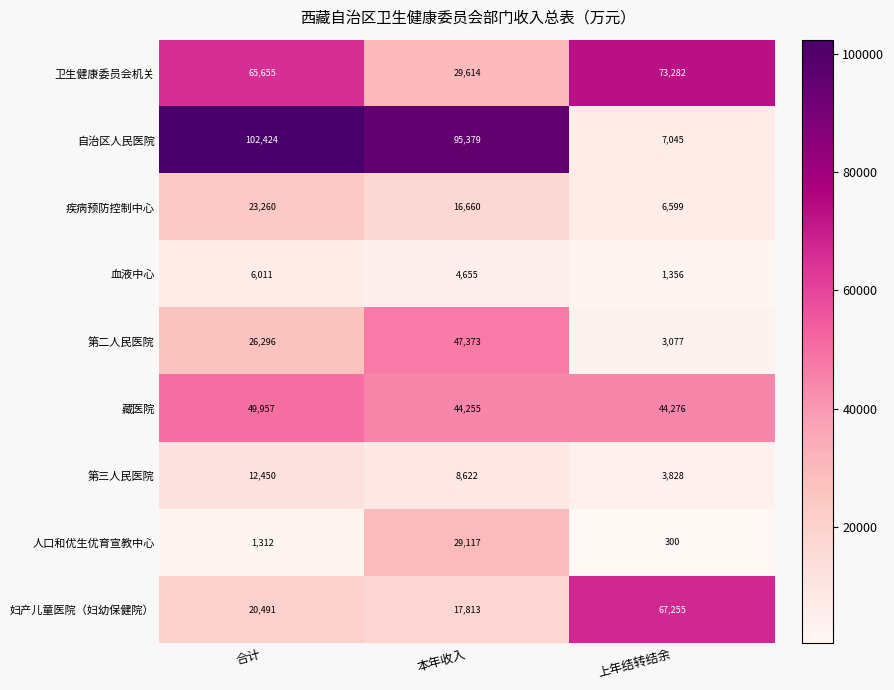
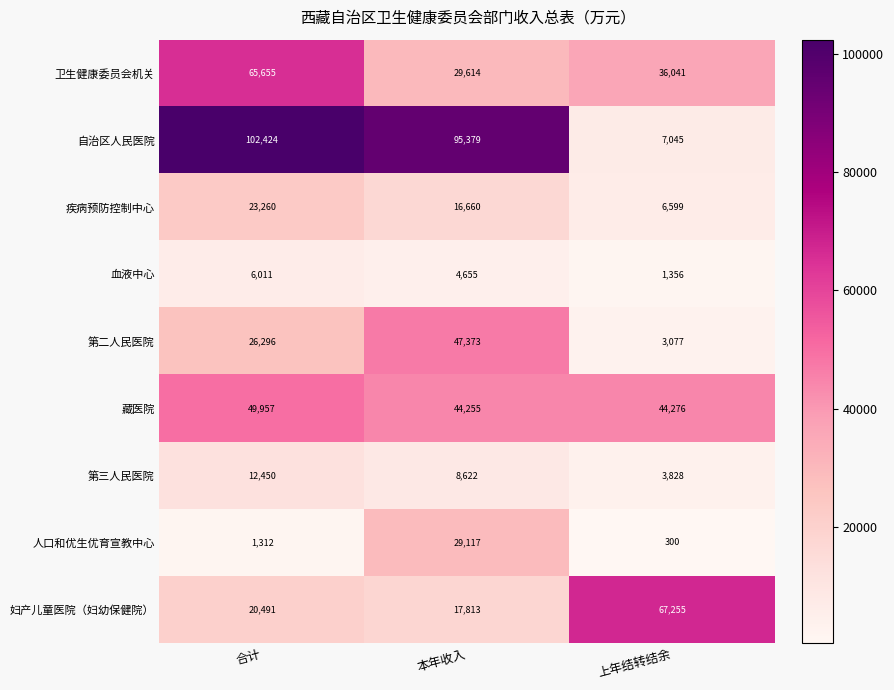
  {
    "卫生健康委员会机关": {
      "合计": "65,655",
      "本年收入": "29,614",
-     "上年结转结余": "73,282"
+     "上年结转结余": "36,041"
    },
    "自治区人民医院": {
      "合计": "102,424",
      "本年收入": "95,379",
      "上年结转结余": "7,045"
    },
    "疾病预防控制中心": {
      "合计": "23,260",
      "本年收入": "16,660",
      "上年结转结余": "6,599"
    },
    "血液中心": {
      "合计": "6,011",
      "本年收入": "4,655",
      "上年结转结余": "1,356"
    },
    "第二人民医院": {
      "合计": "26,296",
      "本年收入": "47,373",
      "上年结转结余": "3,077"
    },
    "藏医院": {
      "合计": "49,957",
      "本年收入": "44,255",
      "上年结转结余": "44,276"
    },
    "第三人民医院": {
      "合计": "12,450",
      "本年收入": "8,622",
      "上年结转结余": "3,828"
    },
    "人口和优生优育宣教中心": {
      "合计": "1,312",
      "本年收入": "29,117",
      "上年结转结余": "300"
    },
    "妇产儿童医院（妇幼保健院）": {
      "合计": "20,491",
      "本年收入": "17,813",
      "上年结转结余": "67,255"
    }
  }
